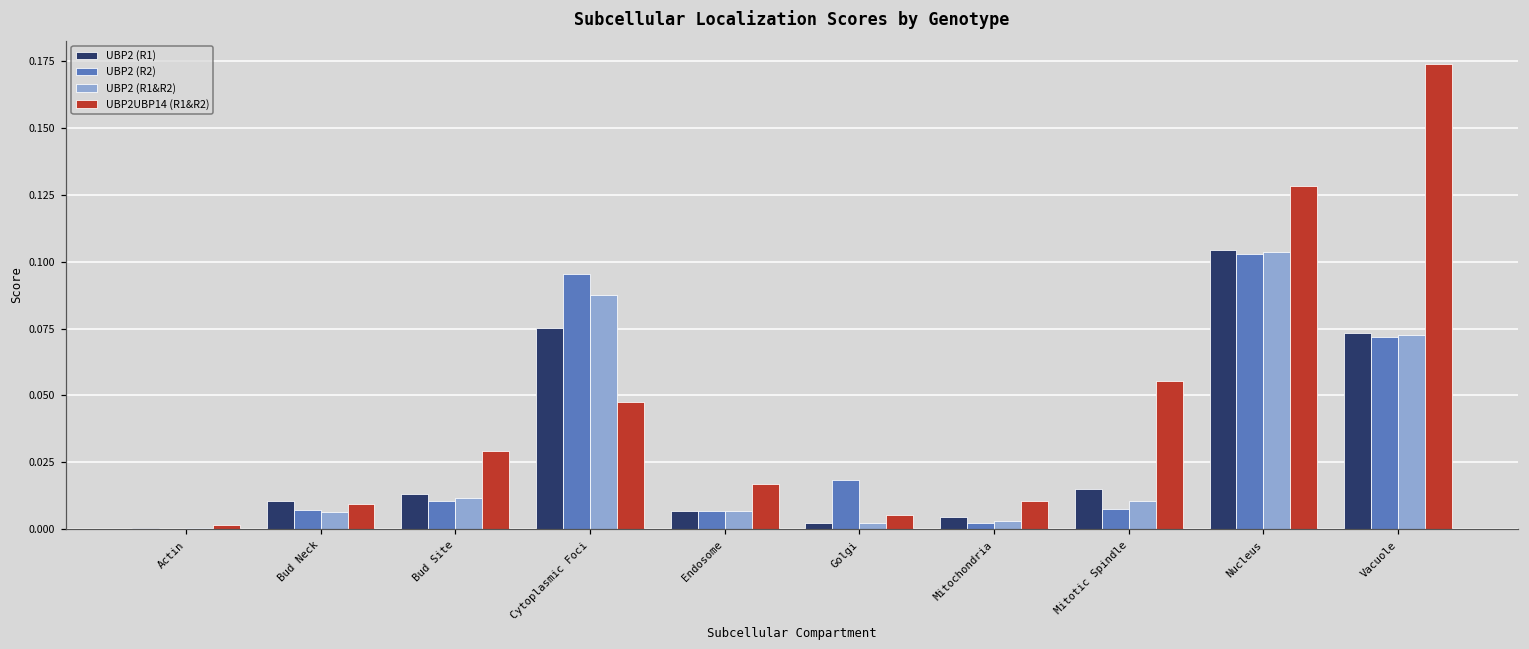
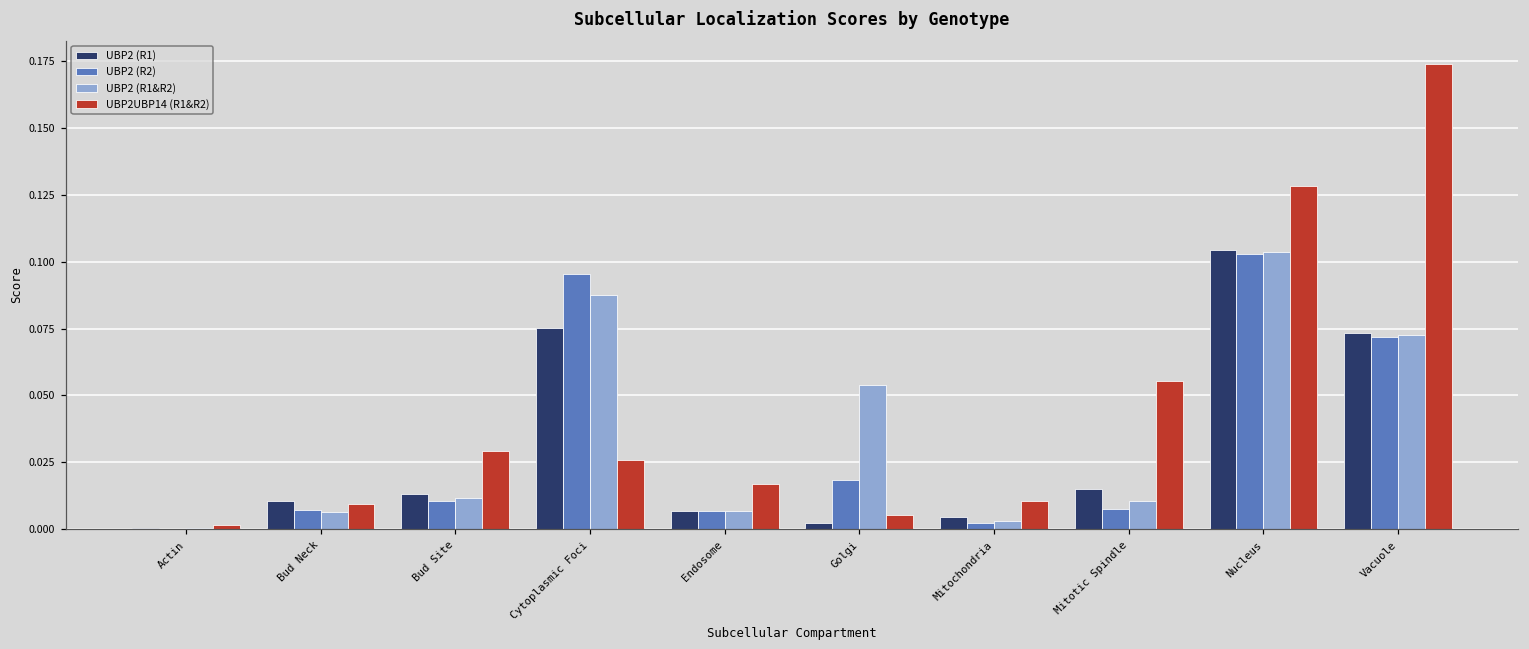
  {
    "UBP2 (R1)": {
      "Bud Neck": 0.011,
      "Bud Site": 0.013,
      "Cytoplasmic Foci": 0.075,
      "Endosome": 0.007,
      "Golgi": 0.002,
      "Mitochondria": 0.005,
      "Mitotic Spindle": 0.015,
      "Nucleus": 0.104,
      "Vacuole": 0.073
    },
    "UBP2 (R2)": {
      "Bud Neck": 0.007,
      "Bud Site": 0.010,
      "Cytoplasmic Foci": 0.095,
      "Endosome": 0.007,
      "Golgi": 0.018,
      "Mitochondria": 0.002,
      "Mitotic Spindle": 0.008,
      "Nucleus": 0.103,
      "Vacuole": 0.072
    },
    "UBP2 (R1&R2)": {
      "Bud Neck": 0.007,
      "Bud Site": 0.012,
      "Cytoplasmic Foci": 0.087,
      "Endosome": 0.007,
-     "Golgi": 0.002,
+     "Golgi": 0.054,
      "Mitochondria": 0.003,
      "Mitotic Spindle": 0.011,
      "Nucleus": 0.103,
      "Vacuole": 0.072
    },
    "UBP2UBP14 (R1&R2)": {
      "Actin": 0.002,
      "Bud Neck": 0.009,
      "Bud Site": 0.029,
-     "Cytoplasmic Foci": 0.048,
+     "Cytoplasmic Foci": 0.026,
      "Endosome": 0.017,
      "Golgi": 0.005,
      "Mitochondria": 0.010,
      "Mitotic Spindle": 0.055,
      "Nucleus": 0.128,
      "Vacuole": 0.174
    }
  }
